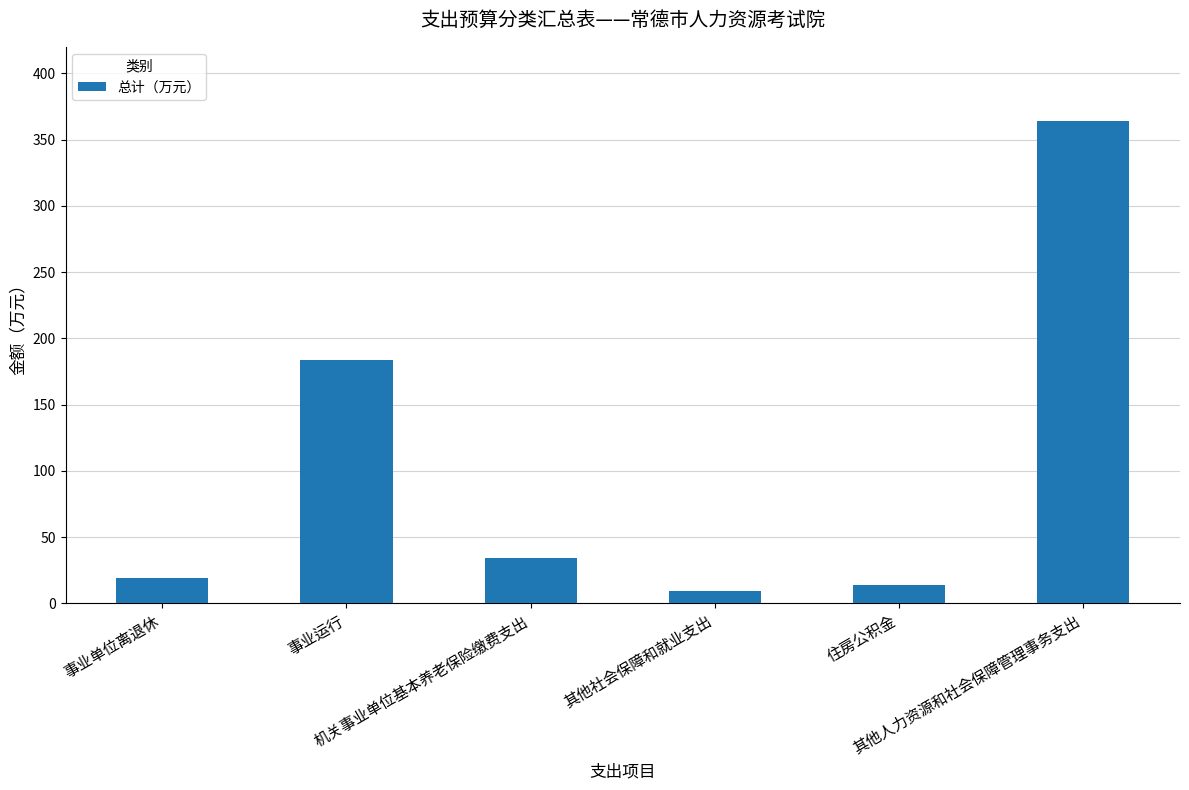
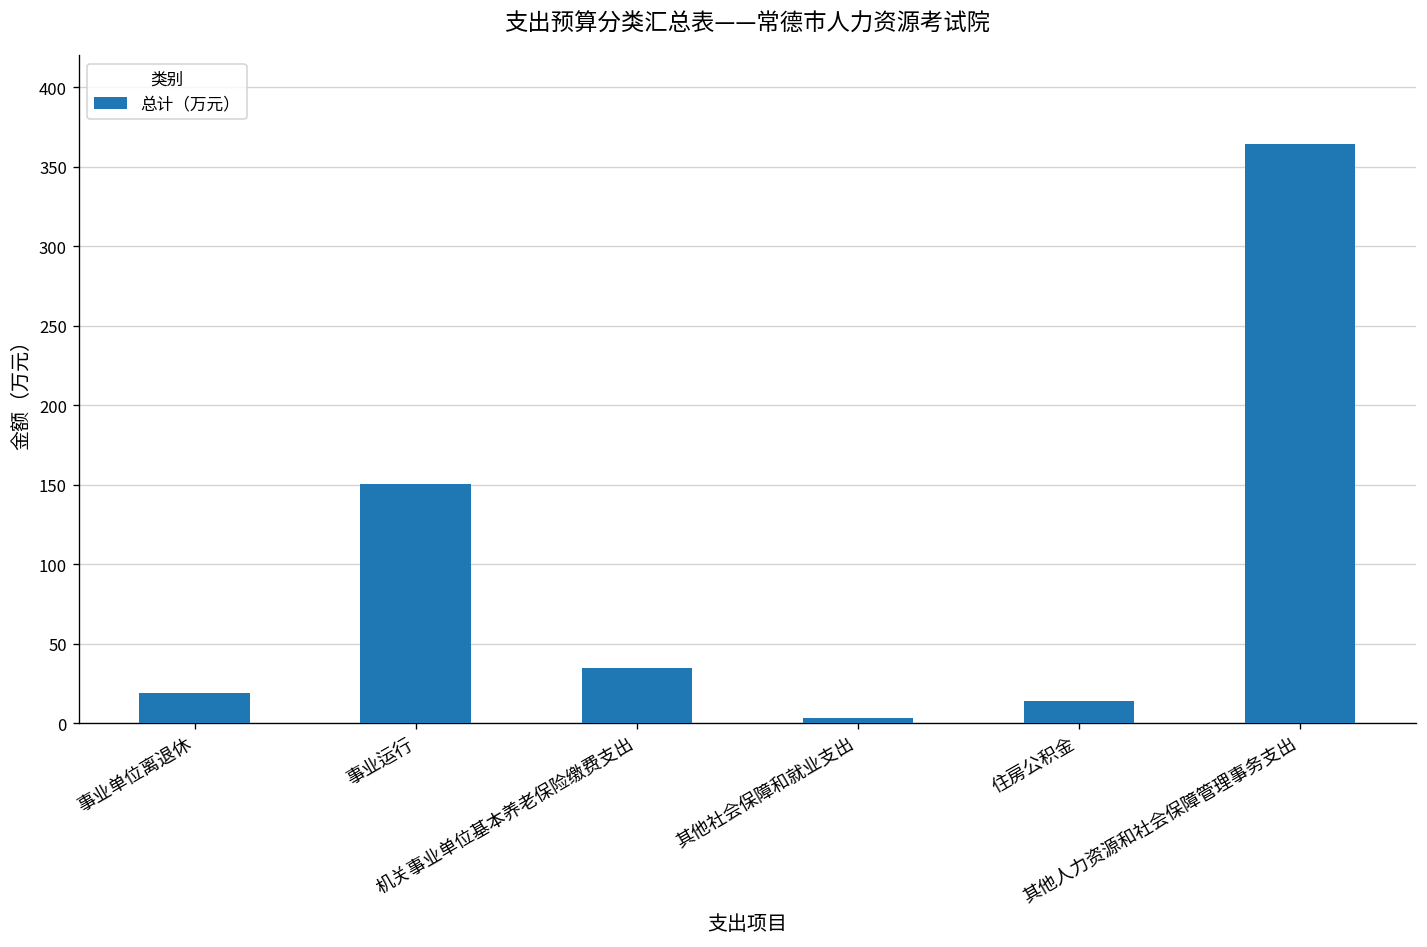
  {
    "事业单位离退休": 19,
-   "事业运行": 184,
+   "事业运行": 150,
    "机关事业单位基本养老保险缴费支出": 34,
-   "其他社会保障和就业支出": 9,
+   "其他社会保障和就业支出": 3,
    "住房公积金": 14,
    "其他人力资源和社会保障管理事务支出": 364
  }
